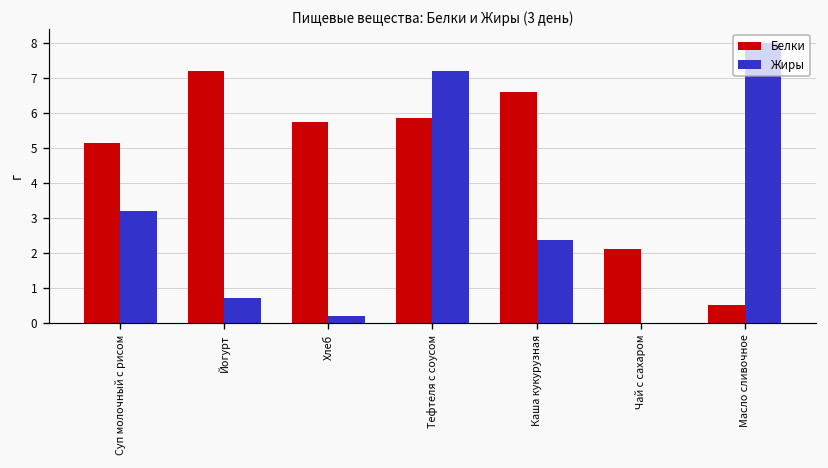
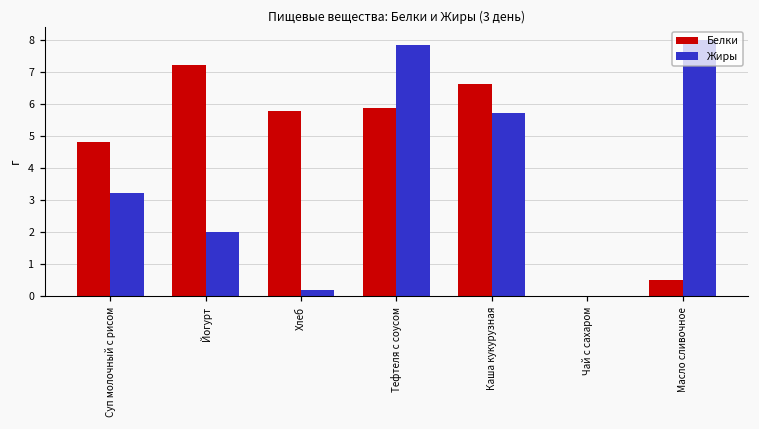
  {
    "Белки": {
-     "Суп молочный с рисом": 5.1,
+     "Суп молочный с рисом": 4.8,
      "Йогурт": 7.2,
      "Хлеб": 5.8,
      "Тефтеля с соусом": 5.9,
      "Каша кукурузная": 6.6,
-     "Чай с сахаром": 2.1,
+     "Чай с сахаром": 0.0,
      "Масло сливочное": 0.5
    },
    "Жиры": {
      "Суп молочный с рисом": 3.2,
-     "Йогурт": 0.7,
+     "Йогурт": 2.0,
      "Хлеб": 0.2,
-     "Тефтеля с соусом": 7.2,
-     "Каша кукурузная": 2.4,
+     "Тефтеля с соусом": 7.8,
+     "Каша кукурузная": 5.7,
      "Чай с сахаром": 0.0
    }
  }
